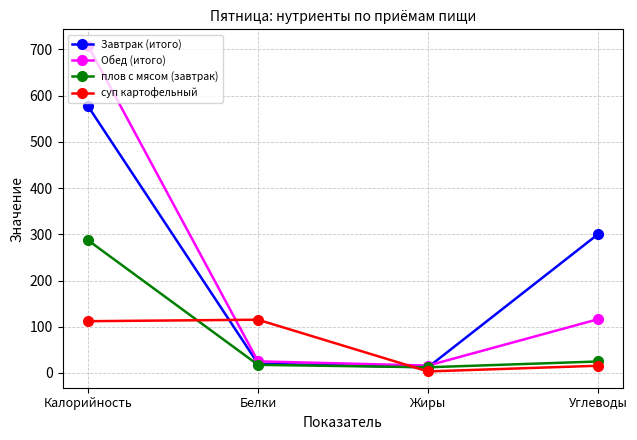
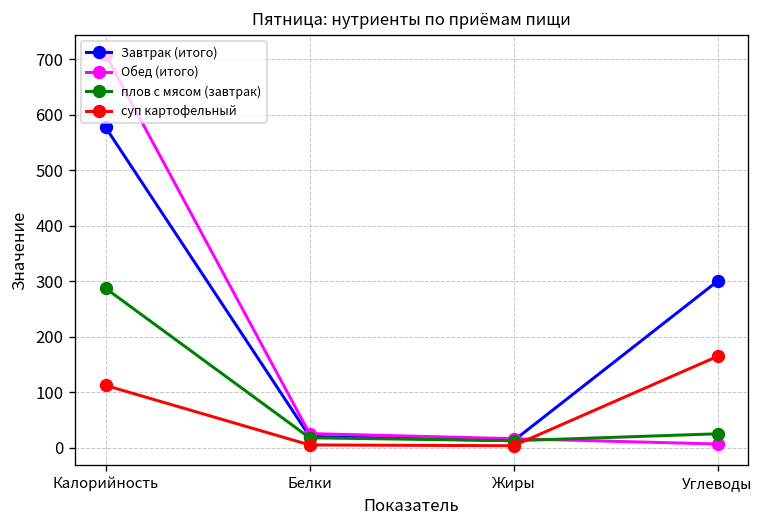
  {
    "Завтрак (итого)": {
      "Калорийность": 580,
      "Углеводы": 300
    },
    "Обед (итого)": {
-     "Углеводы": 120
+     "Углеводы": 10
    },
    "плов с мясом (завтрак)": {
      "Калорийность": 290,
      "Углеводы": 20
    },
    "суп картофельный": {
      "Калорийность": 110,
-     "Белки": 120,
+     "Белки": 0,
      "Жиры": 0,
-     "Углеводы": 20
+     "Углеводы": 160
    }
  }
